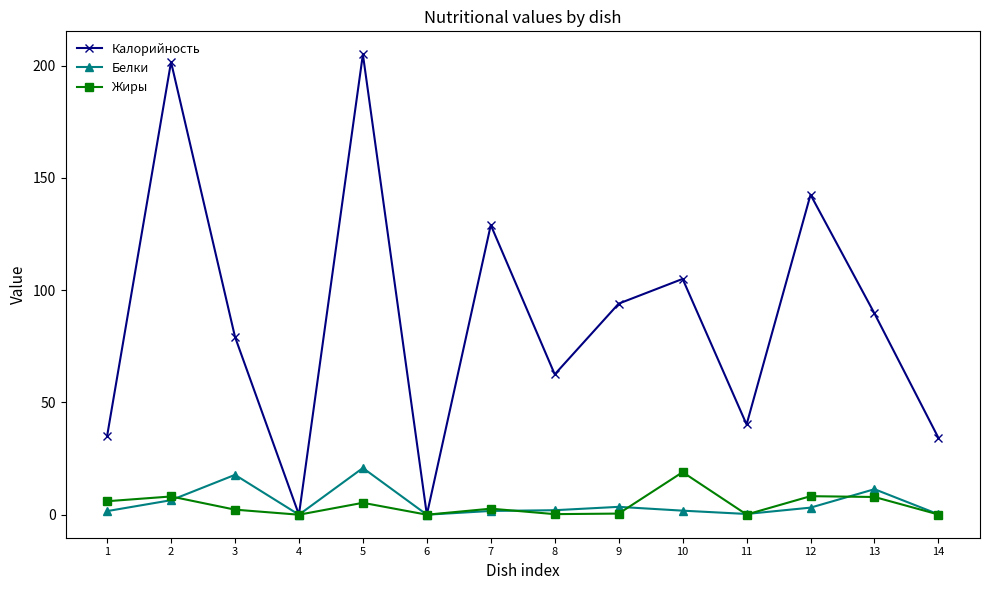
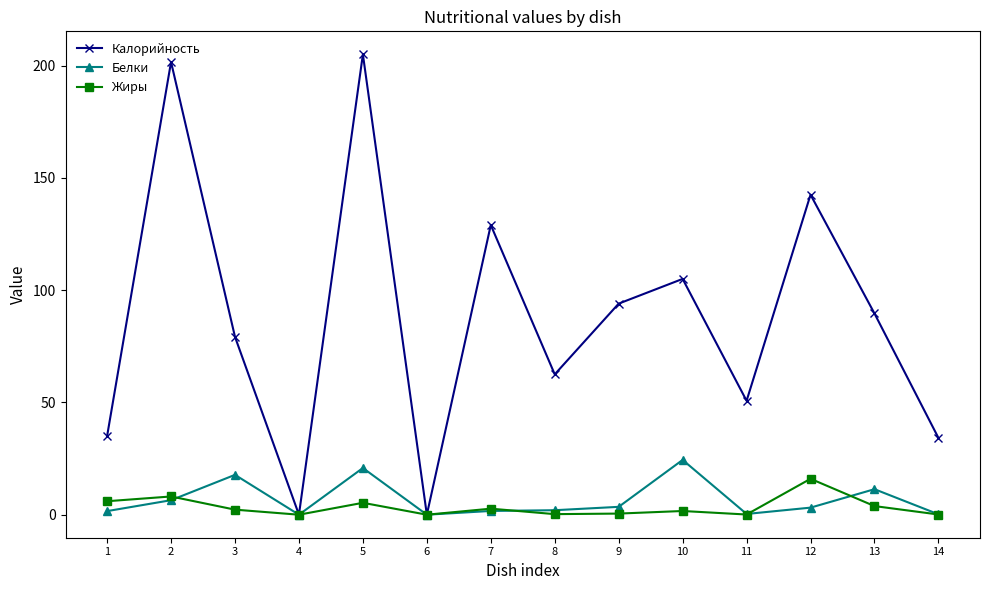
  {
    "Калорийность": {
      "1": 35,
      "2": 202,
      "3": 79,
      "5": 205,
      "7": 129,
      "8": 63,
      "9": 94,
      "10": 105,
-     "11": 40,
+     "11": 51,
      "12": 143,
      "13": 90,
      "14": 34
    },
    "Белки": {
      "1": 2,
      "2": 6,
      "3": 18,
      "5": 21,
      "8": 2,
      "9": 4,
-     "10": 2,
+     "10": 24,
      "12": 3,
      "13": 11
    },
    "Жиры": {
      "1": 6,
      "2": 8,
      "3": 2,
      "5": 5,
      "8": 0,
      "9": 1,
-     "10": 19,
-     "12": 8,
-     "13": 8
+     "10": 2,
+     "12": 16,
+     "13": 4
    }
  }
